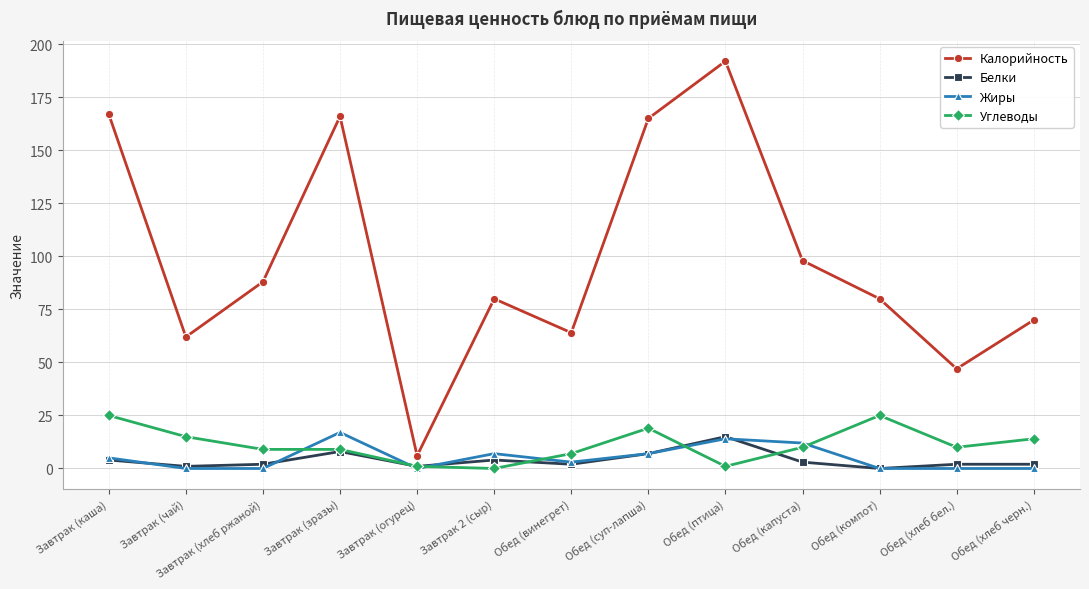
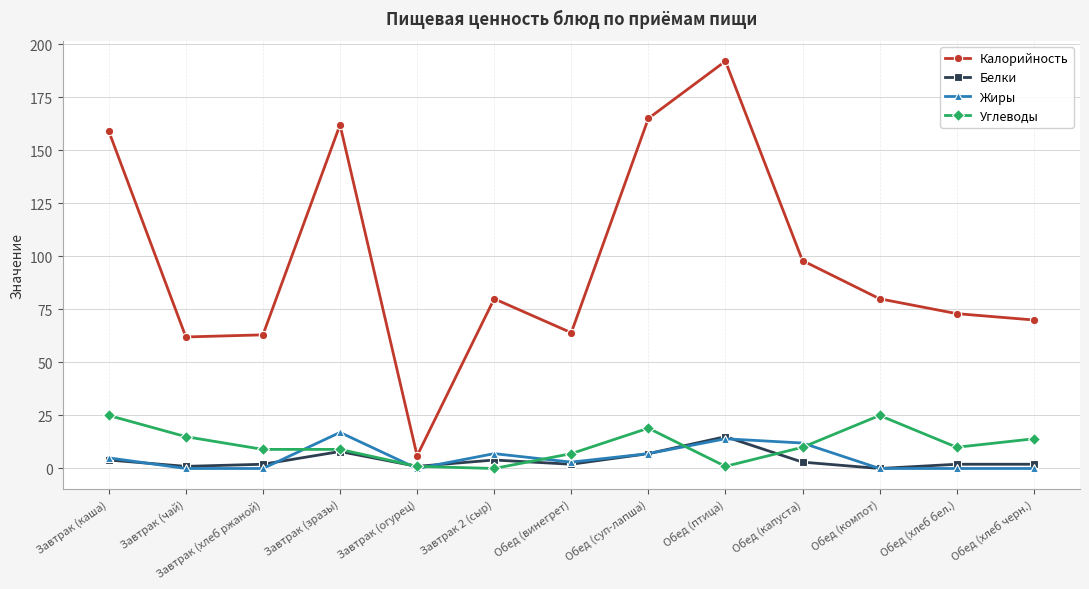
  {
    "Калорийность": {
-     "Завтрак (каша)": 167,
+     "Завтрак (каша)": 159,
      "Завтрак (чай)": 62,
-     "Завтрак (хлеб ржаной)": 88,
-     "Завтрак (зразы)": 166,
+     "Завтрак (хлеб ржаной)": 63,
+     "Завтрак (зразы)": 162,
      "Завтрак (огурец)": 6,
      "Завтрак 2 (сыр)": 80,
      "Обед (винегрет)": 64,
      "Обед (суп-лапша)": 165,
      "Обед (птица)": 192,
      "Обед (капуста)": 98,
      "Обед (компот)": 80,
-     "Обед (хлеб бел.)": 47,
+     "Обед (хлеб бел.)": 73,
      "Обед (хлеб черн.)": 70
    },
    "Белки": {
      "Завтрак (хлеб ржаной)": 2,
      "Завтрак 2 (сыр)": 4,
      "Обед (капуста)": 3,
      "Обед (хлеб бел.)": 2,
      "Обед (хлеб черн.)": 2
    },
    "Жиры": {
      "Завтрак (хлеб ржаной)": 0,
      "Завтрак (зразы)": 17,
      "Завтрак 2 (сыр)": 7,
      "Обед (капуста)": 12,
      "Обед (хлеб бел.)": 0,
      "Обед (хлеб черн.)": 0
    },
    "Углеводы": {
      "Завтрак (каша)": 25,
      "Завтрак (чай)": 15,
      "Завтрак (хлеб ржаной)": 9,
      "Завтрак 2 (сыр)": 0,
      "Обед (винегрет)": 7,
      "Обед (суп-лапша)": 19,
      "Обед (птица)": 1,
      "Обед (капуста)": 10,
      "Обед (компот)": 25,
      "Обед (хлеб бел.)": 10,
      "Обед (хлеб черн.)": 14
    }
  }
